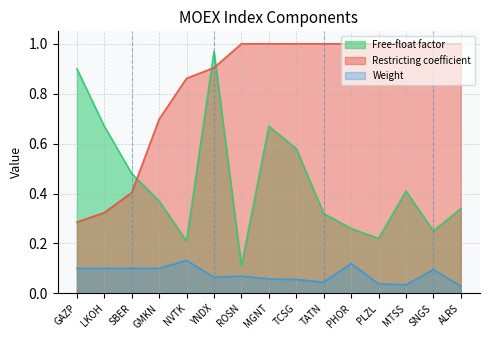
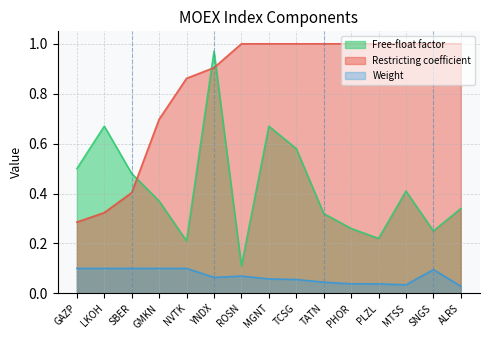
  {
    "Free-float factor": {
-     "GAZP": 0.9,
+     "GAZP": 0.5,
      "LKOH": 0.67,
      "SBER": 0.48,
      "GMKN": 0.37,
      "NVTK": 0.2,
      "YNDX": 0.97,
      "ROSN": 0.1,
      "MGNT": 0.67,
      "TCSG": 0.58,
      "TATN": 0.32,
      "PHOR": 0.26,
      "PLZL": 0.22,
      "MTSS": 0.4,
      "SNGS": 0.25,
      "ALRS": 0.34
    },
    "Restricting coefficient": {
      "GAZP": 0.29,
      "LKOH": 0.32,
      "SBER": 0.40,
      "GMKN": 0.70,
      "NVTK": 0.86,
      "YNDX": 0.90,
      "ROSN": 1.00,
      "MGNT": 1.00,
      "TCSG": 1.00,
      "TATN": 1.00
    },
    "Weight": {
      "GAZP": 0.10,
      "LKOH": 0.10,
      "SBER": 0.10,
      "GMKN": 0.10,
-     "NVTK": 0.13,
+     "NVTK": 0.10,
      "YNDX": 0.06,
      "ROSN": 0.07,
      "MGNT": 0.06,
      "TCSG": 0.06,
      "TATN": 0.04,
-     "PHOR": 0.12,
+     "PHOR": 0.04,
      "PLZL": 0.04,
      "MTSS": 0.03,
      "SNGS": 0.10,
      "ALRS": 0.03
    }
  }
